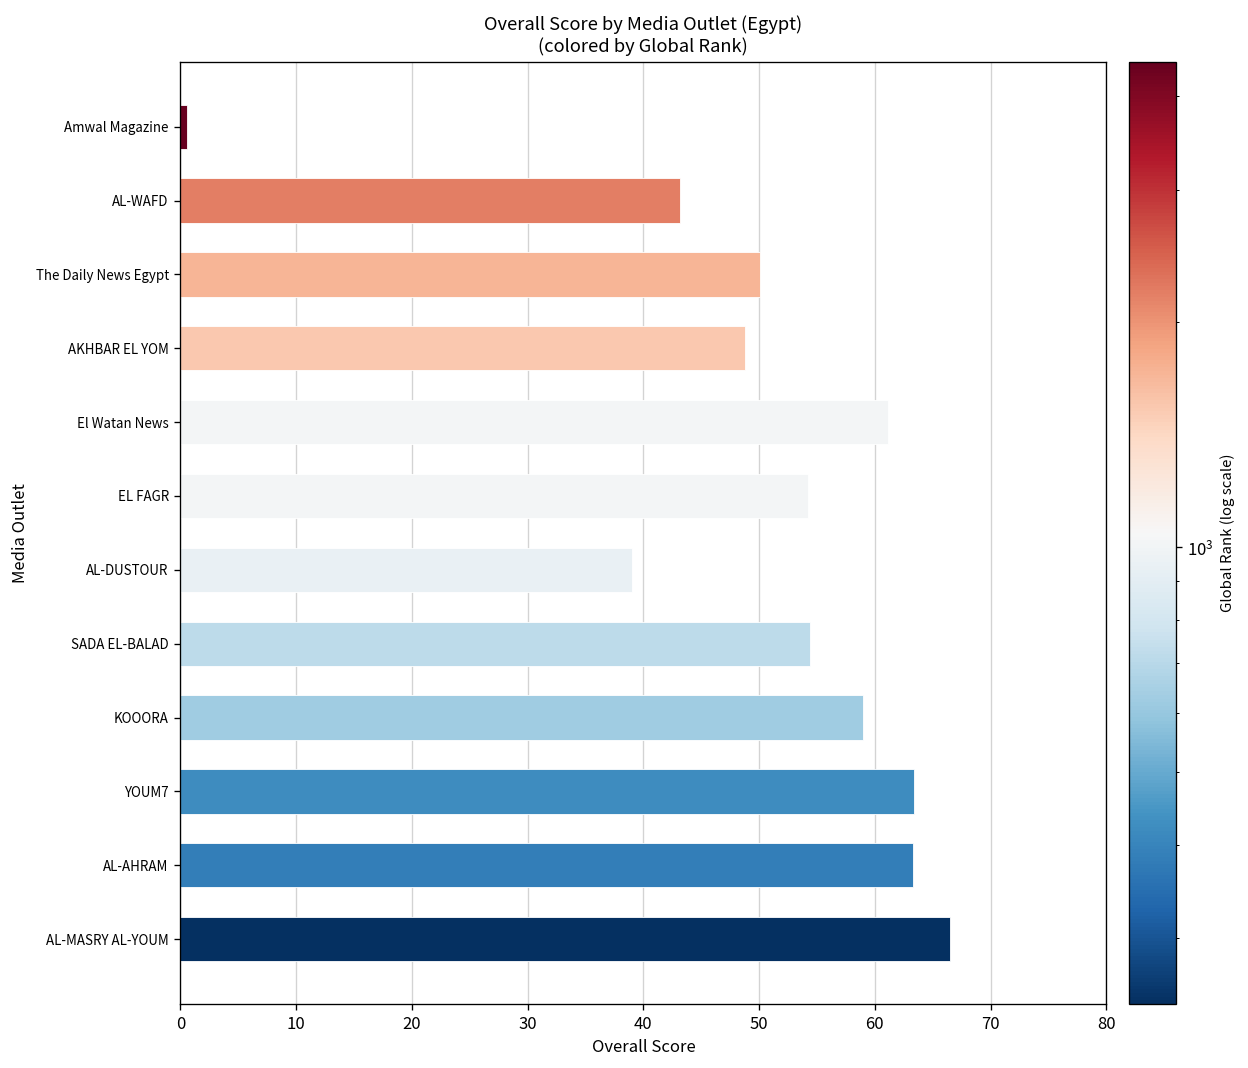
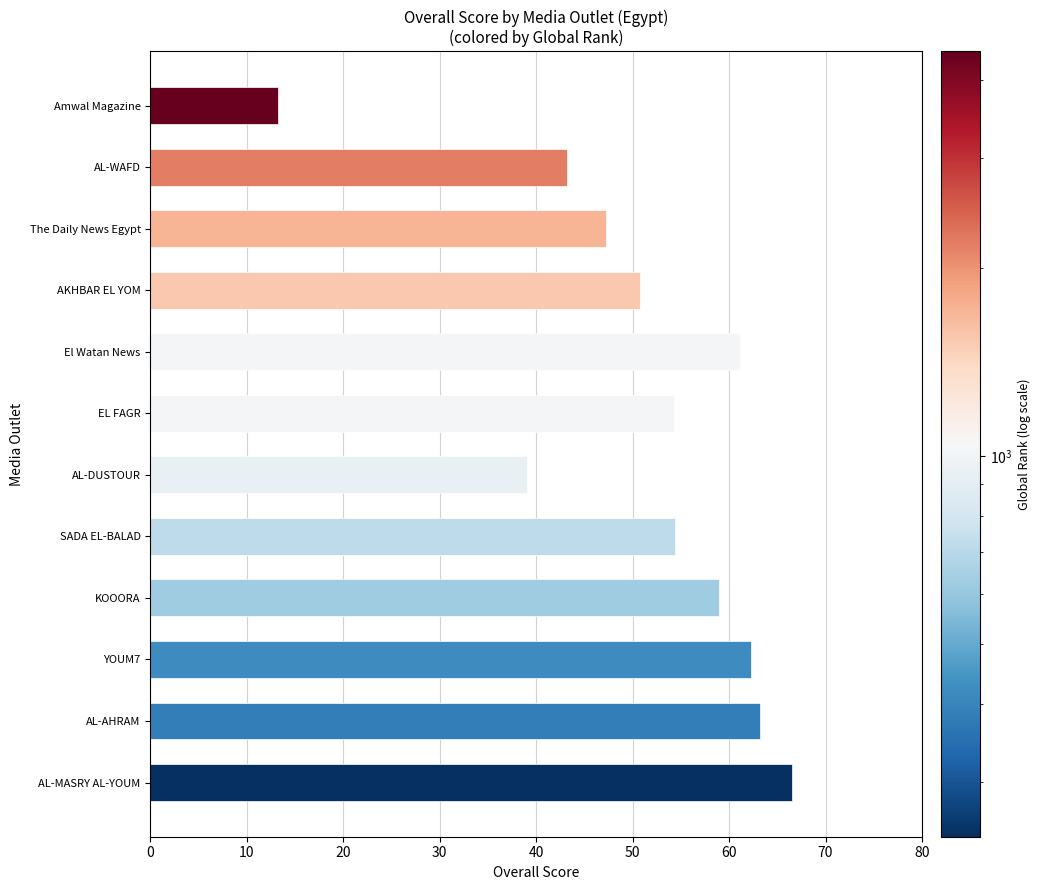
  {
-   "Amwal Magazine": 1,
+   "Amwal Magazine": 13,
    "AL-WAFD": 43,
-   "The Daily News Egypt": 50,
-   "AKHBAR EL YOM": 49,
+   "The Daily News Egypt": 47,
+   "AKHBAR EL YOM": 51,
    "El Watan News": 61,
    "EL FAGR": 54,
    "AL-DUSTOUR": 39,
    "SADA EL-BALAD": 54,
    "KOOORA": 59,
-   "YOUM7": 63,
+   "YOUM7": 62,
    "AL-AHRAM": 63,
    "AL-MASRY AL-YOUM": 67
  }
